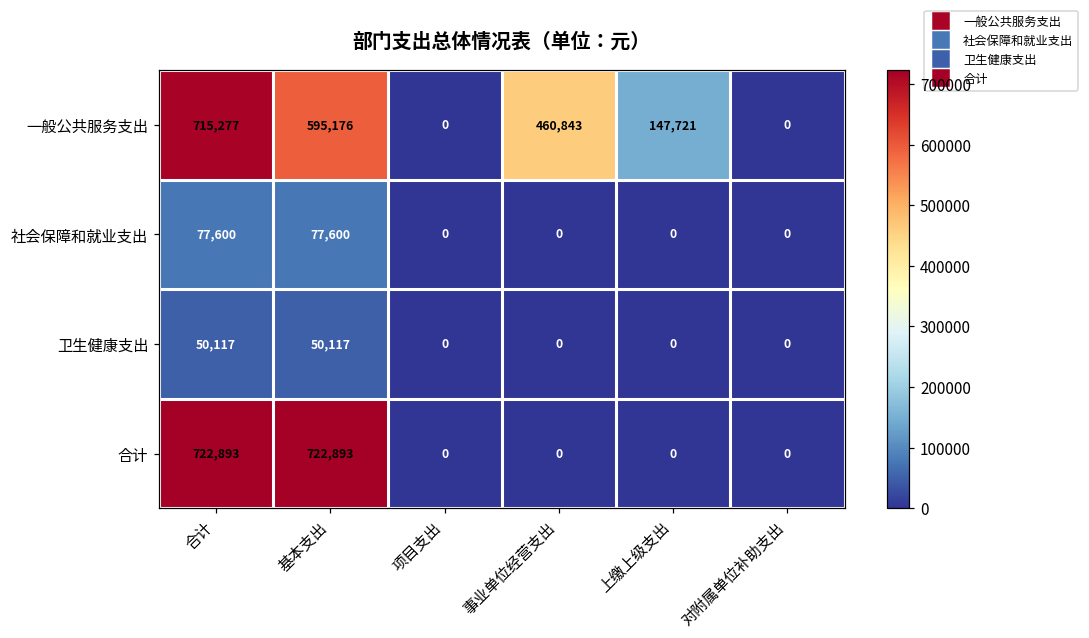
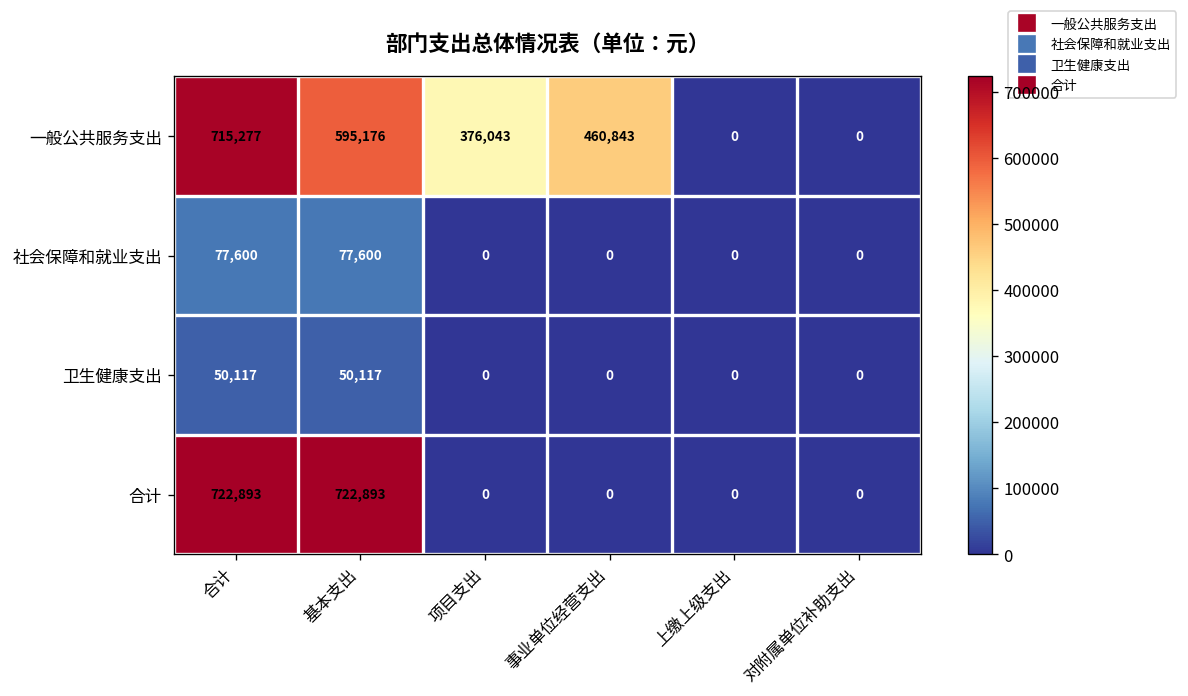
  {
    "一般公共服务支出": {
      "合计": "715,277",
      "基本支出": "595,176",
-     "项目支出": "0",
+     "项目支出": "376,043",
      "事业单位经营支出": "460,843",
-     "上缴上级支出": "147,721",
+     "上缴上级支出": "0",
      "对附属单位补助支出": "0"
    },
    "社会保障和就业支出": {
      "合计": "77,600",
      "基本支出": "77,600",
      "项目支出": "0",
      "事业单位经营支出": "0",
      "上缴上级支出": "0",
      "对附属单位补助支出": "0"
    },
    "卫生健康支出": {
      "合计": "50,117",
      "基本支出": "50,117",
      "项目支出": "0",
      "事业单位经营支出": "0",
      "上缴上级支出": "0",
      "对附属单位补助支出": "0"
    },
    "合计": {
      "合计": "722,893",
      "基本支出": "722,893",
      "项目支出": "0",
      "事业单位经营支出": "0",
      "上缴上级支出": "0",
      "对附属单位补助支出": "0"
    }
  }
